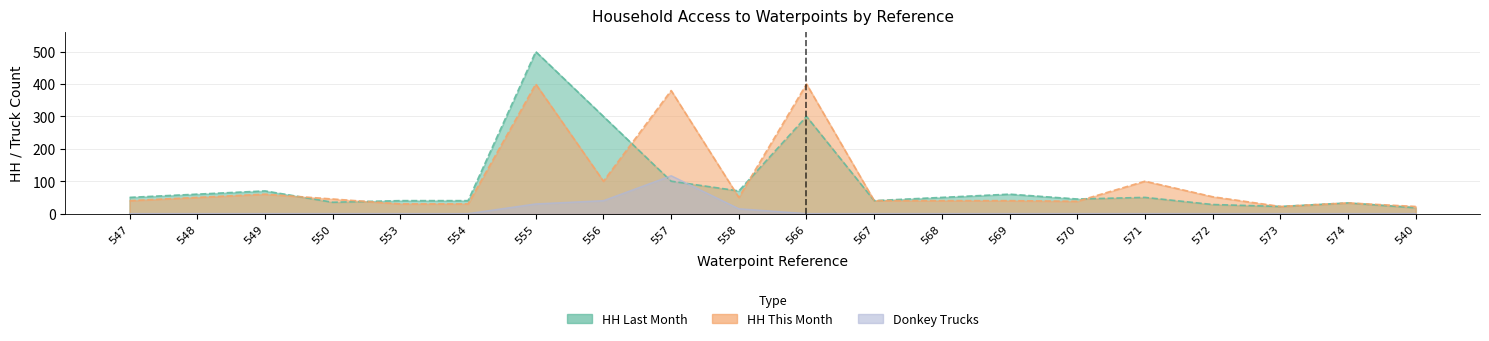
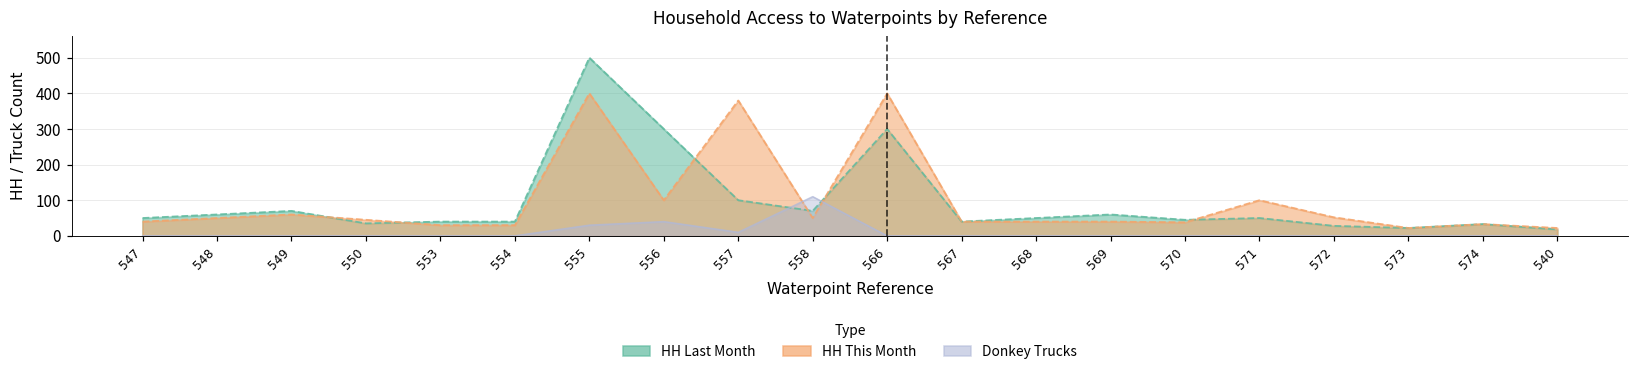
  {
    "HH Last Month": {
      "547": 50,
      "548": 60,
      "549": 70,
      "550": 40,
      "553": 40,
      "554": 40,
      "555": 500,
      "556": 300,
      "557": 100,
      "558": 70,
      "566": 300,
      "568": 50,
      "569": 60,
      "571": 50,
      "572": 30
    },
    "HH This Month": {
      "547": 40,
      "548": 50,
      "549": 60,
      "550": 50,
      "553": 30,
      "554": 30,
      "555": 400,
      "556": 100,
      "557": 380,
      "558": 50,
      "566": 400,
      "568": 40,
      "569": 40,
      "571": 100,
      "572": 50
    },
    "Donkey Trucks": {
      "547": 0,
      "548": 0,
      "549": 0,
      "550": 0,
      "553": 0,
      "554": 0,
      "555": 30,
      "556": 40,
-     "557": 120,
-     "558": 20,
+     "557": 10,
+     "558": 110,
      "566": 0,
      "567": 0,
      "568": 0,
      "569": 0,
      "570": 0,
      "571": 0,
      "572": 0,
      "573": 0,
      "574": 0,
      "540": 0
    }
  }
